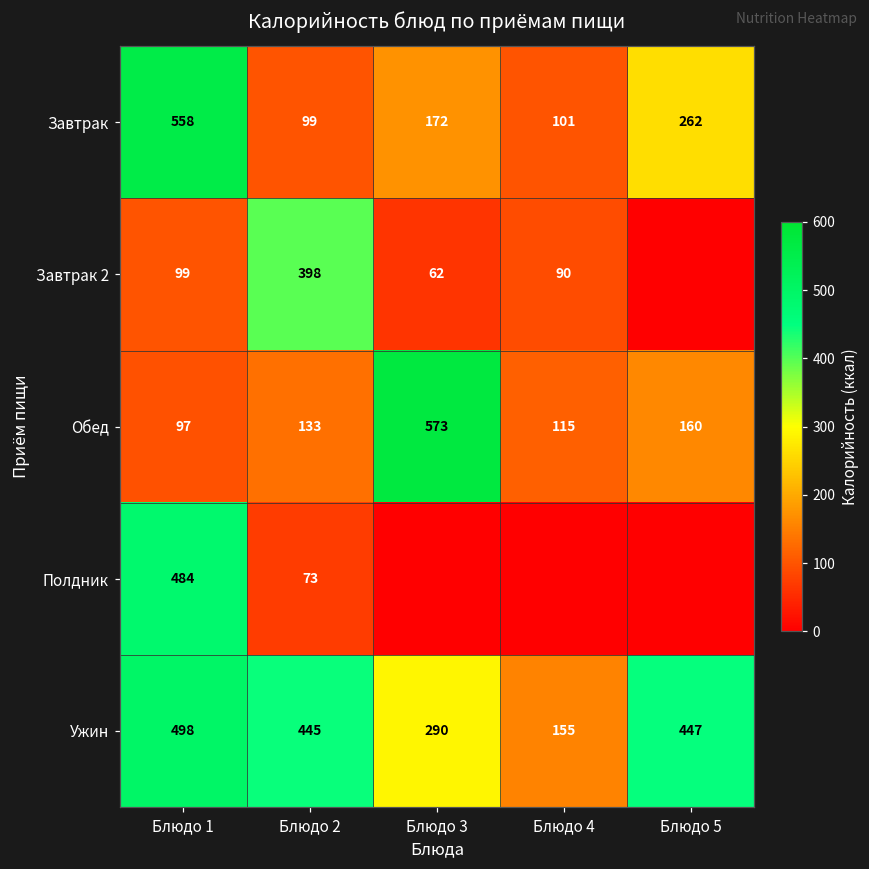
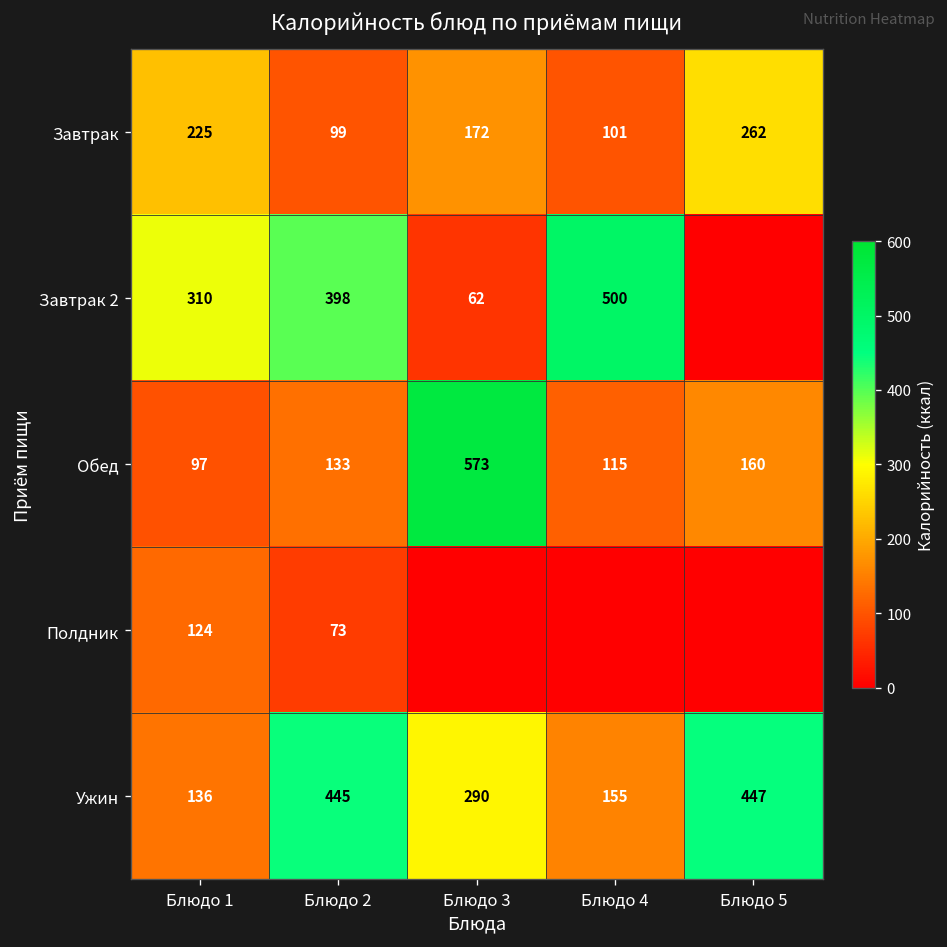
  {
    "Завтрак": {
-     "Блюдо 1": 558,
+     "Блюдо 1": 225,
      "Блюдо 2": 99,
      "Блюдо 3": 172,
      "Блюдо 4": 101,
      "Блюдо 5": 262
    },
    "Завтрак 2": {
-     "Блюдо 1": 99,
+     "Блюдо 1": 310,
      "Блюдо 2": 398,
      "Блюдо 3": 62,
-     "Блюдо 4": 90
+     "Блюдо 4": 500
    },
    "Обед": {
      "Блюдо 1": 97,
      "Блюдо 2": 133,
      "Блюдо 3": 573,
      "Блюдо 4": 115,
      "Блюдо 5": 160
    },
    "Полдник": {
-     "Блюдо 1": 484,
+     "Блюдо 1": 124,
      "Блюдо 2": 73
    },
    "Ужин": {
-     "Блюдо 1": 498,
+     "Блюдо 1": 136,
      "Блюдо 2": 445,
      "Блюдо 3": 290,
      "Блюдо 4": 155,
      "Блюдо 5": 447
    }
  }
